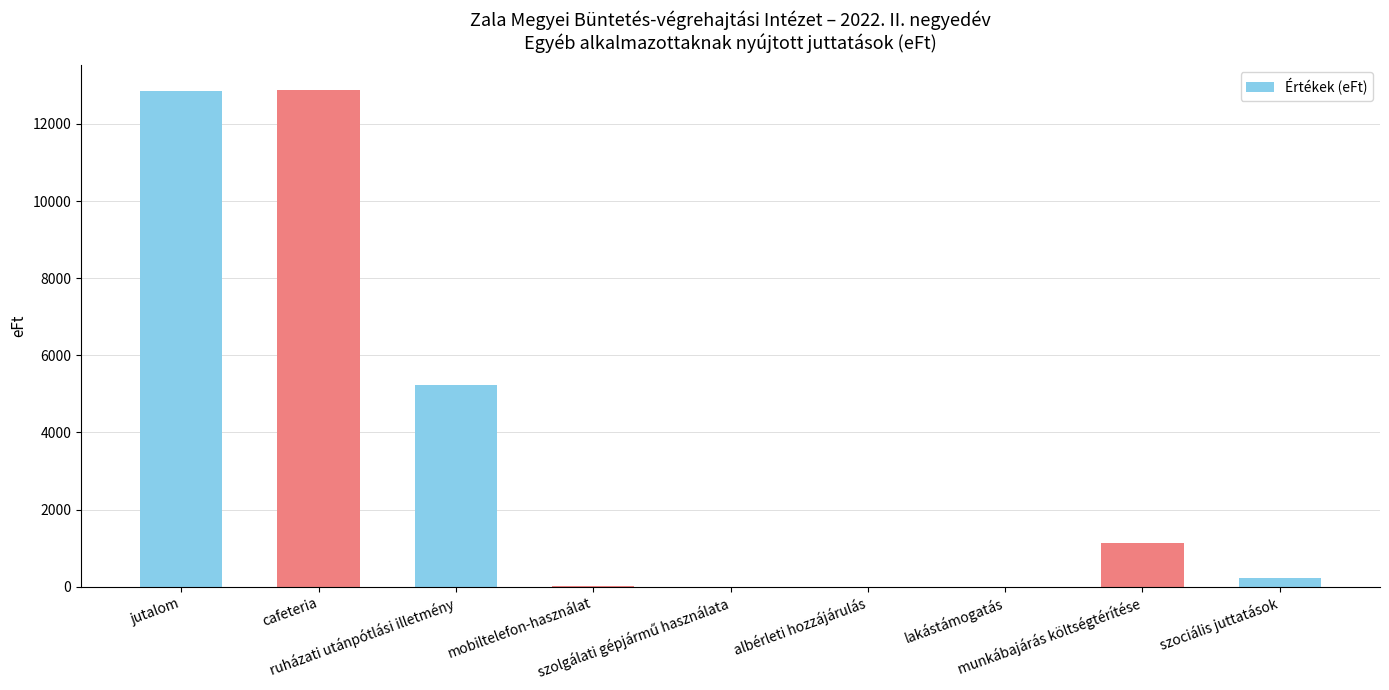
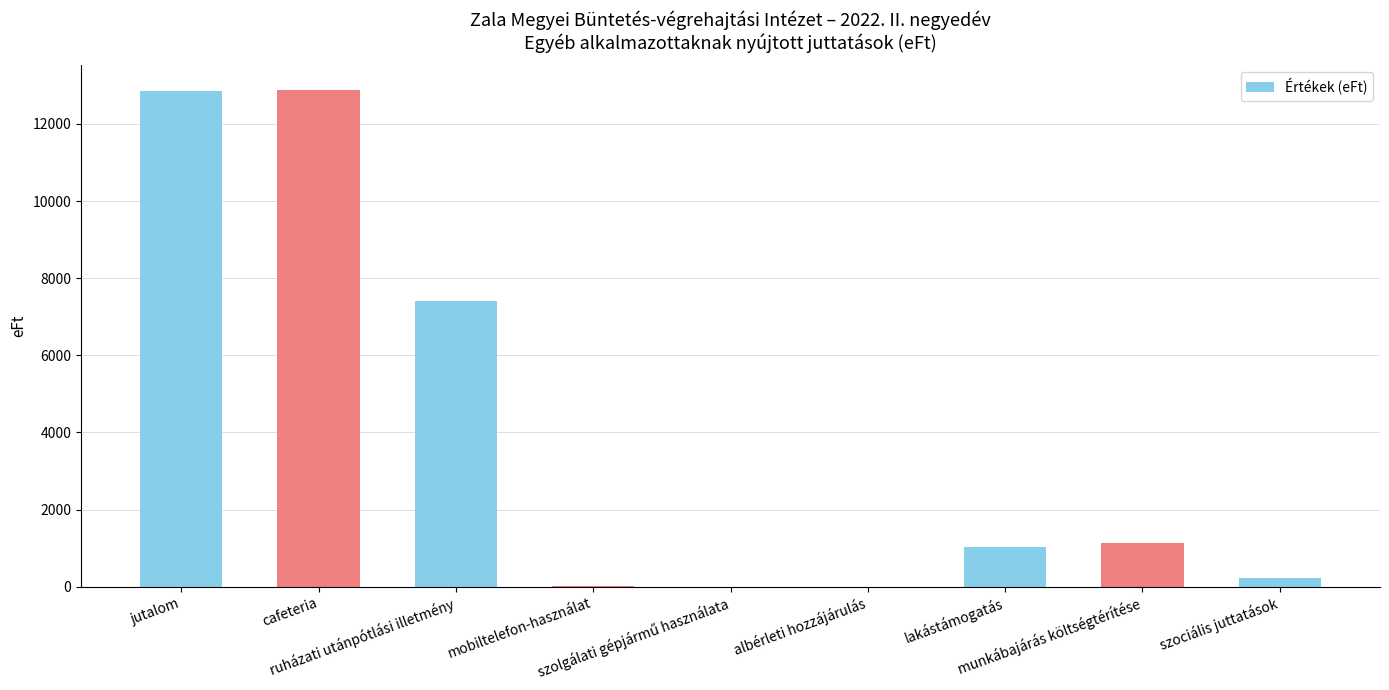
  {
    "jutalom": 12800,
    "cafeteria": 12900,
-   "ruházati utánpótlási illetmény": 5200,
+   "ruházati utánpótlási illetmény": 7400,
    "szolgálati gépjármű használata": 0,
    "albérleti hozzájárulás": 0,
-   "lakástámogatás": 0,
+   "lakástámogatás": 1000,
    "munkábajárás költségtérítése": 1100,
    "szociális juttatások": 200
  }
